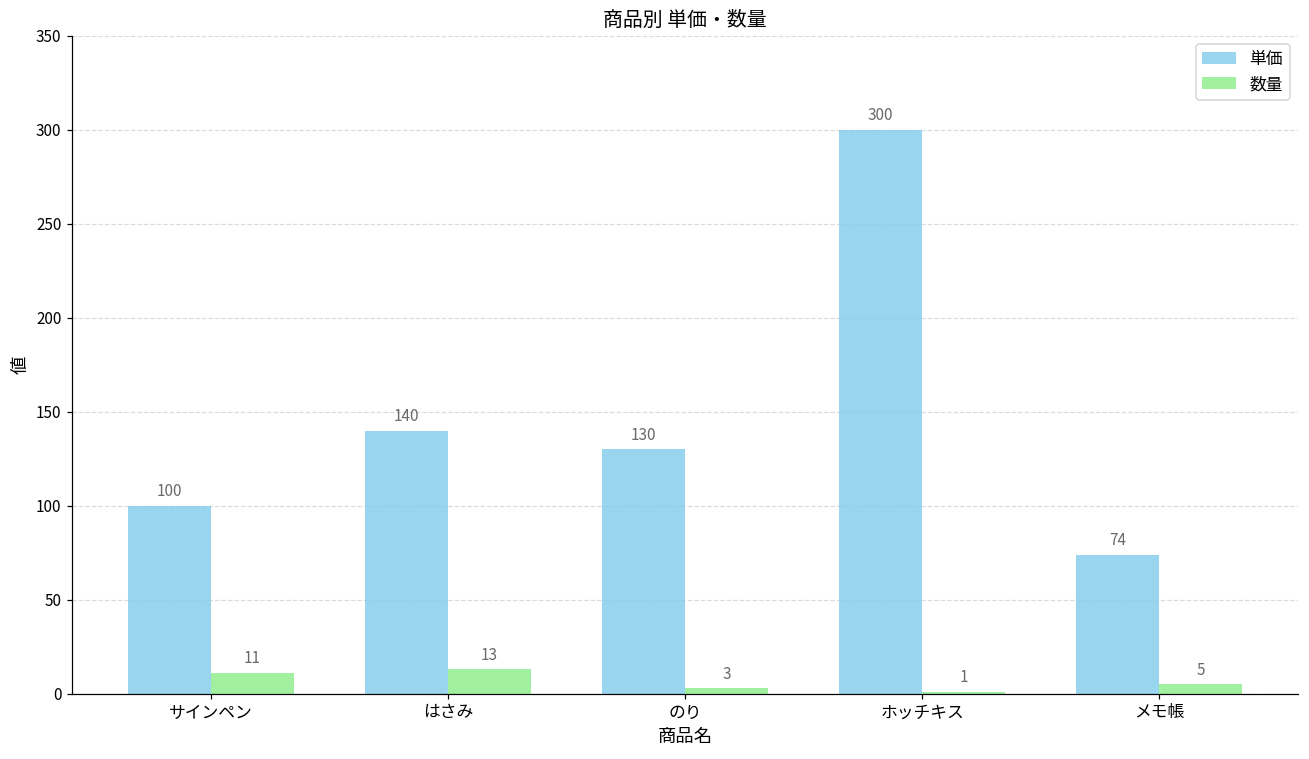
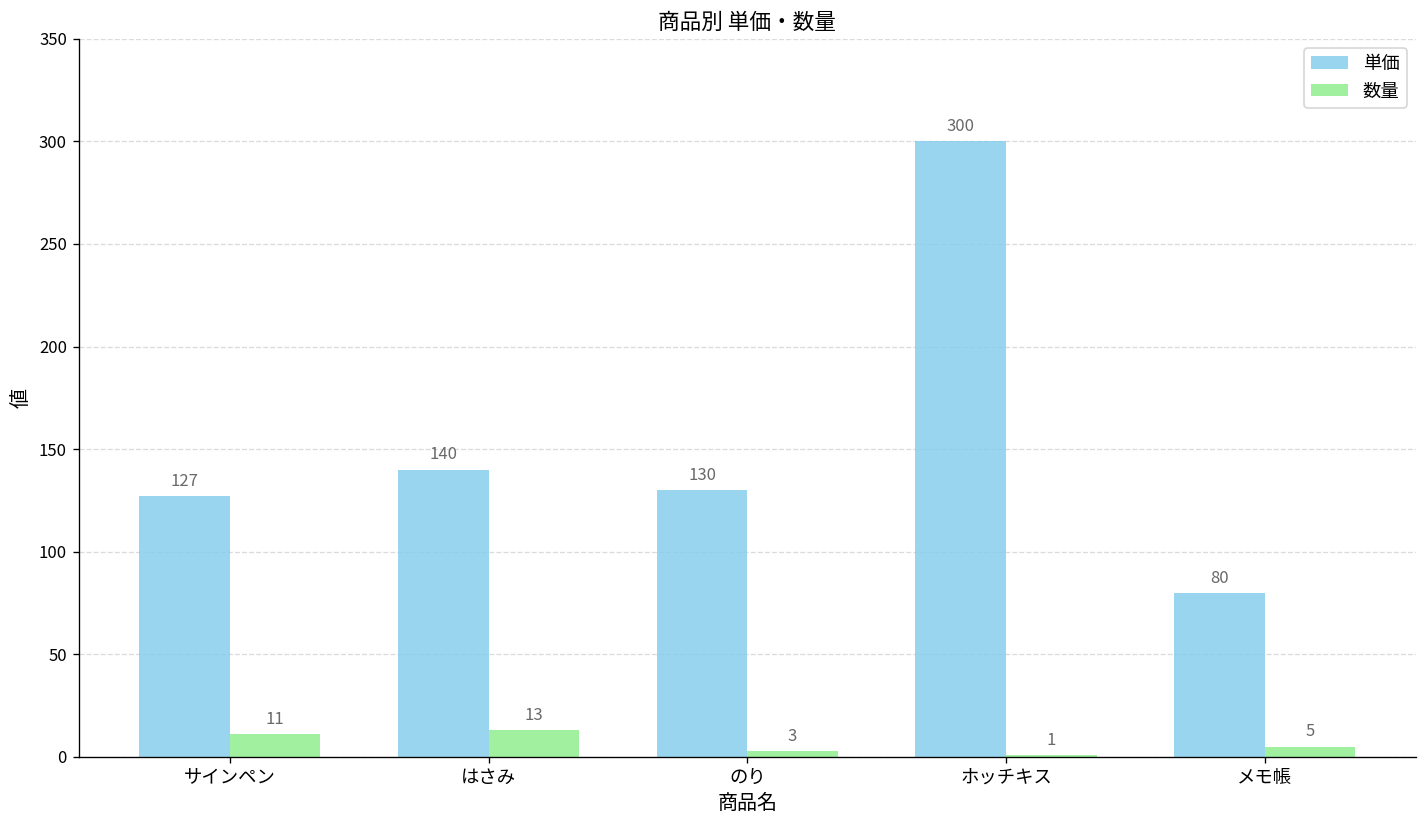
  {
    "単価": {
-     "サインペン": 100,
+     "サインペン": 127,
      "はさみ": 140,
      "のり": 130,
      "ホッチキス": 300,
-     "メモ帳": 74
+     "メモ帳": 80
    },
    "数量": {
      "サインペン": 11,
      "はさみ": 13,
      "のり": 3,
      "ホッチキス": 1,
      "メモ帳": 5
    }
  }
